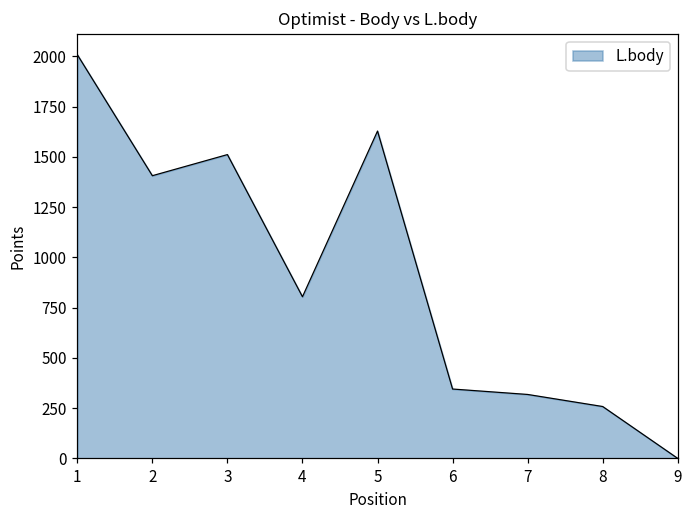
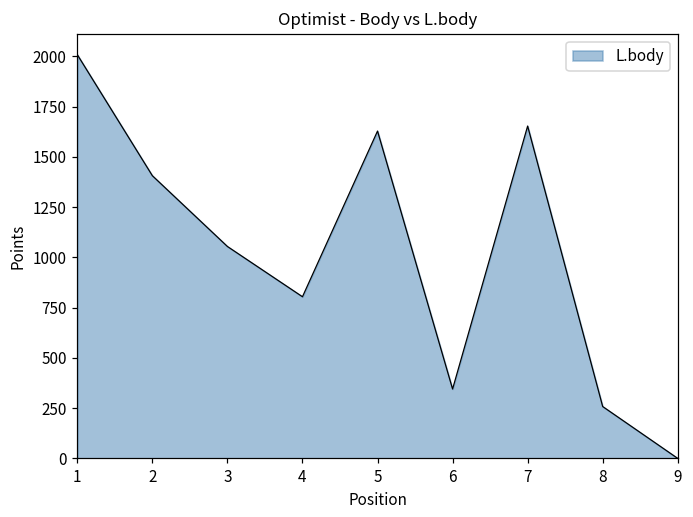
  {
    "1": 2010,
    "2": 1410,
-   "3": 1510,
+   "3": 1050,
    "4": 800,
    "5": 1630,
    "6": 350,
-   "7": 320,
+   "7": 1650,
    "8": 260,
    "9": 0
  }
